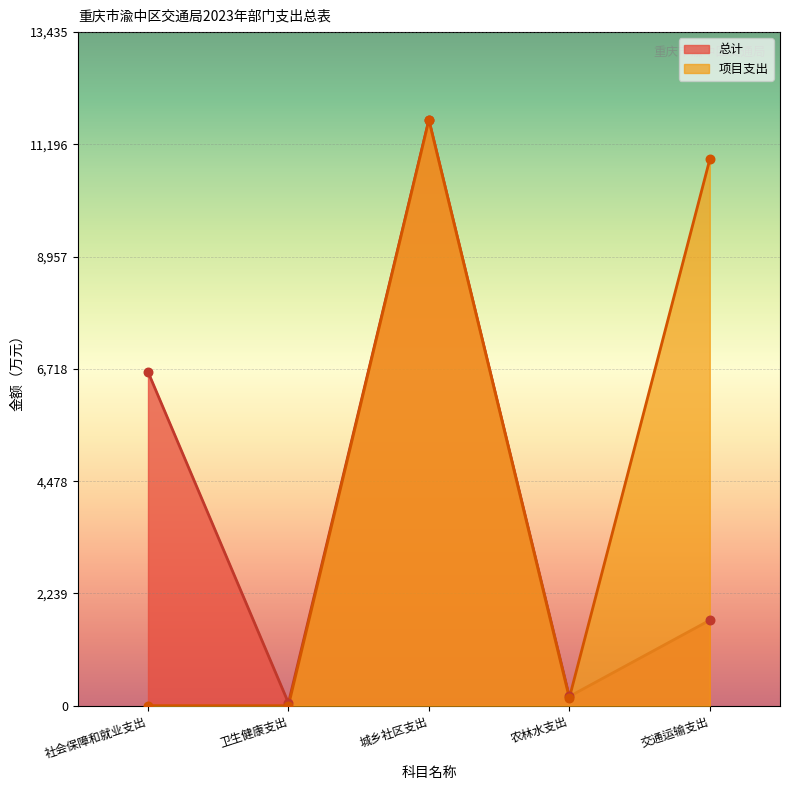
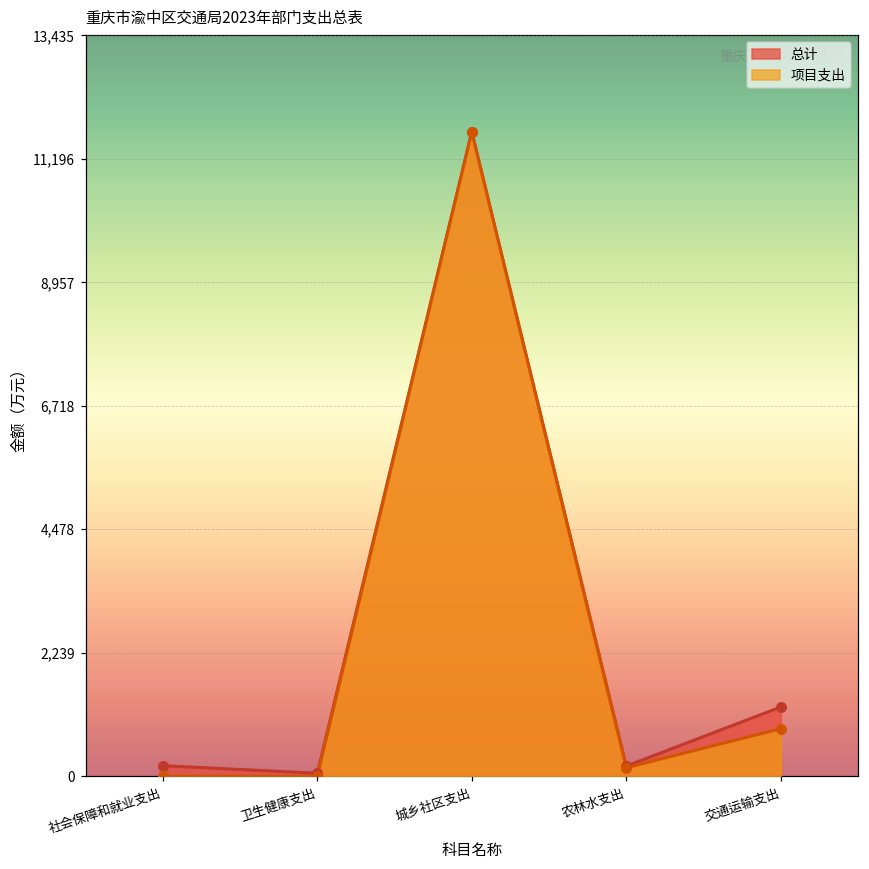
  {
    "总计": {
-     "社会保障和就业支出": "6,700",
+     "社会保障和就业支出": "200",
      "卫生健康支出": "100",
-     "交通运输支出": "1,700"
+     "交通运输支出": "1,300"
    },
    "项目支出": {
      "社会保障和就业支出": "0",
      "卫生健康支出": "0",
-     "交通运输支出": "10,900"
+     "交通运输支出": "900"
    }
  }
